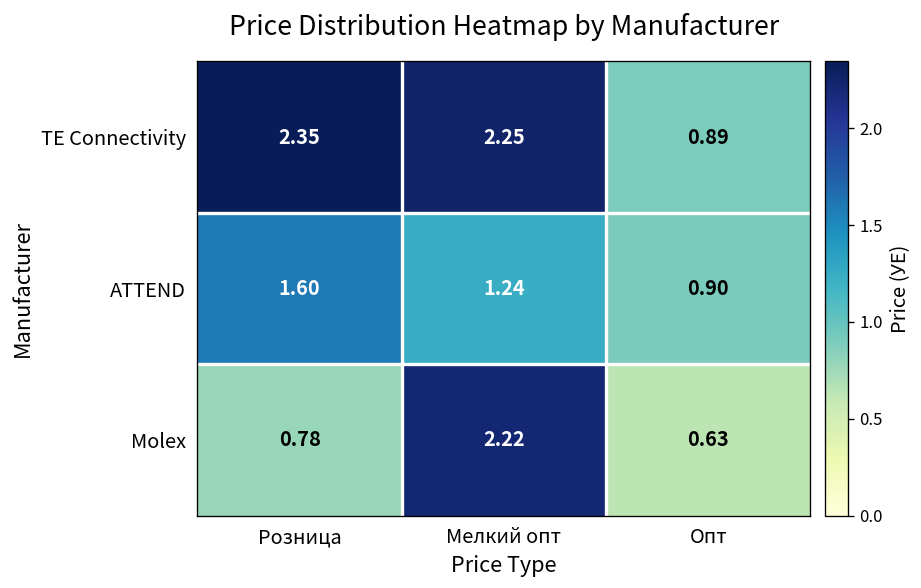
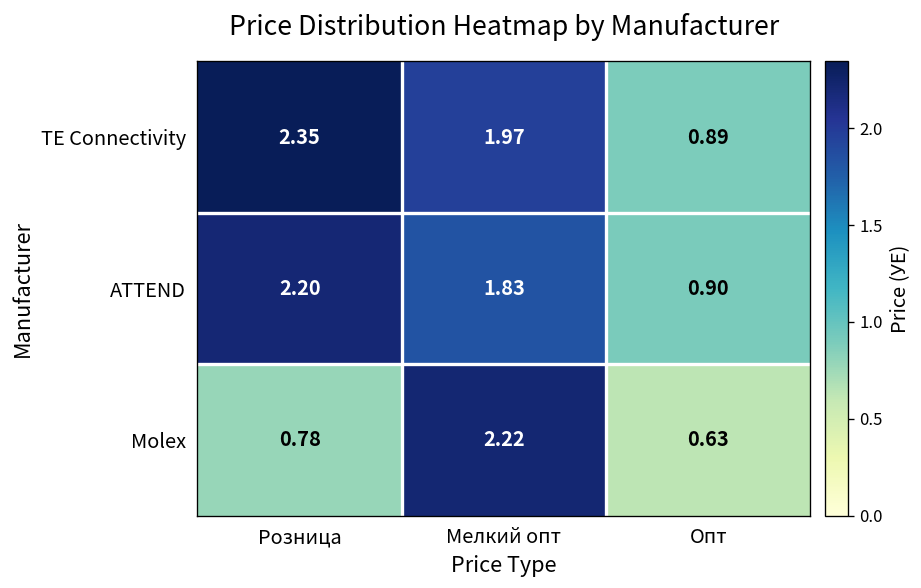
  {
    "TE Connectivity": {
      "Розница": 2.35,
-     "Мелкий опт": 2.25,
+     "Мелкий опт": 1.97,
      "Опт": 0.89
    },
    "ATTEND": {
-     "Розница": 1.60,
-     "Мелкий опт": 1.24,
+     "Розница": 2.20,
+     "Мелкий опт": 1.83,
      "Опт": 0.90
    },
    "Molex": {
      "Розница": 0.78,
      "Мелкий опт": 2.22,
      "Опт": 0.63
    }
  }
